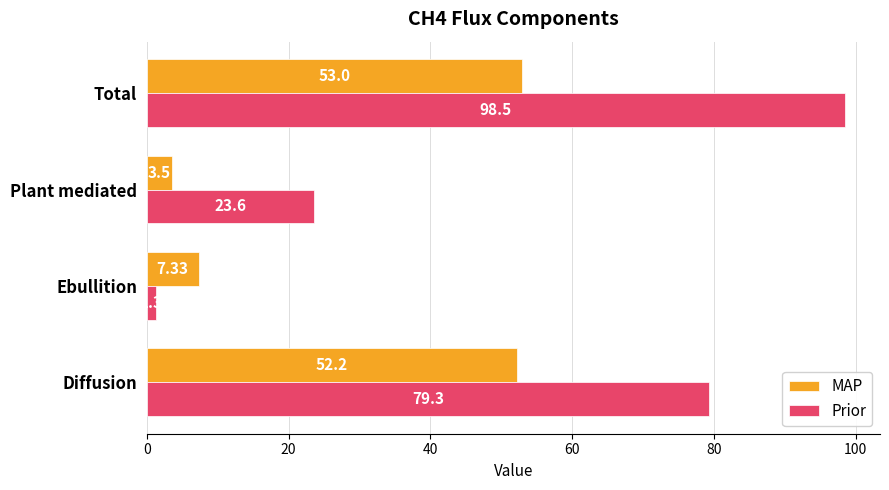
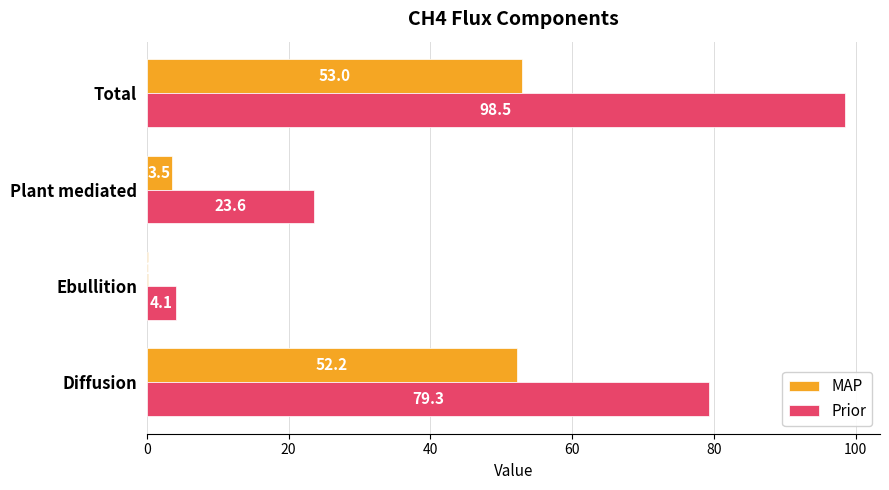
  {
    "MAP": {
-     "Ebullition": 7
+     "Ebullition": 0
    },
    "Prior": {
-     "Ebullition": 1
+     "Ebullition": 4
    }
  }
